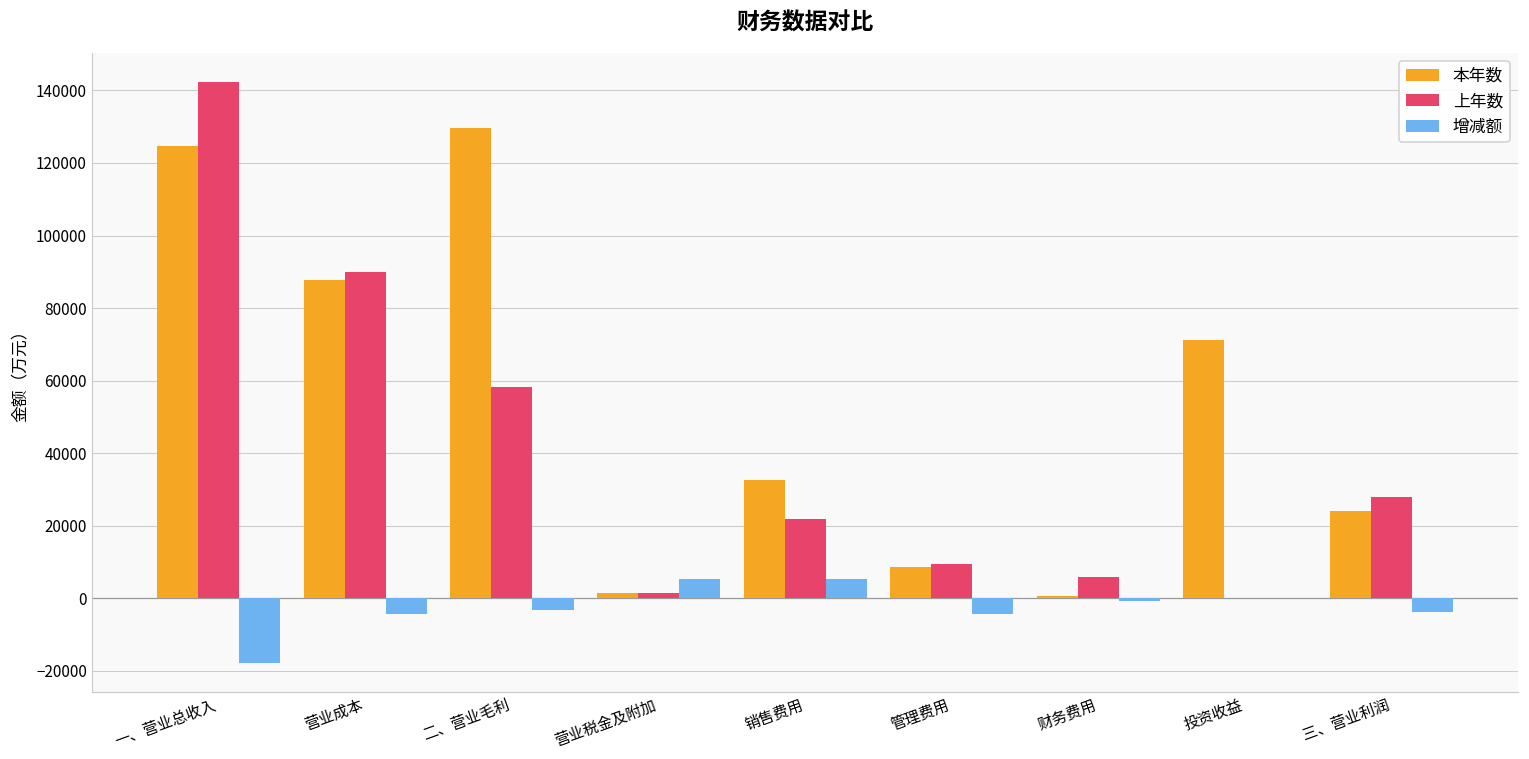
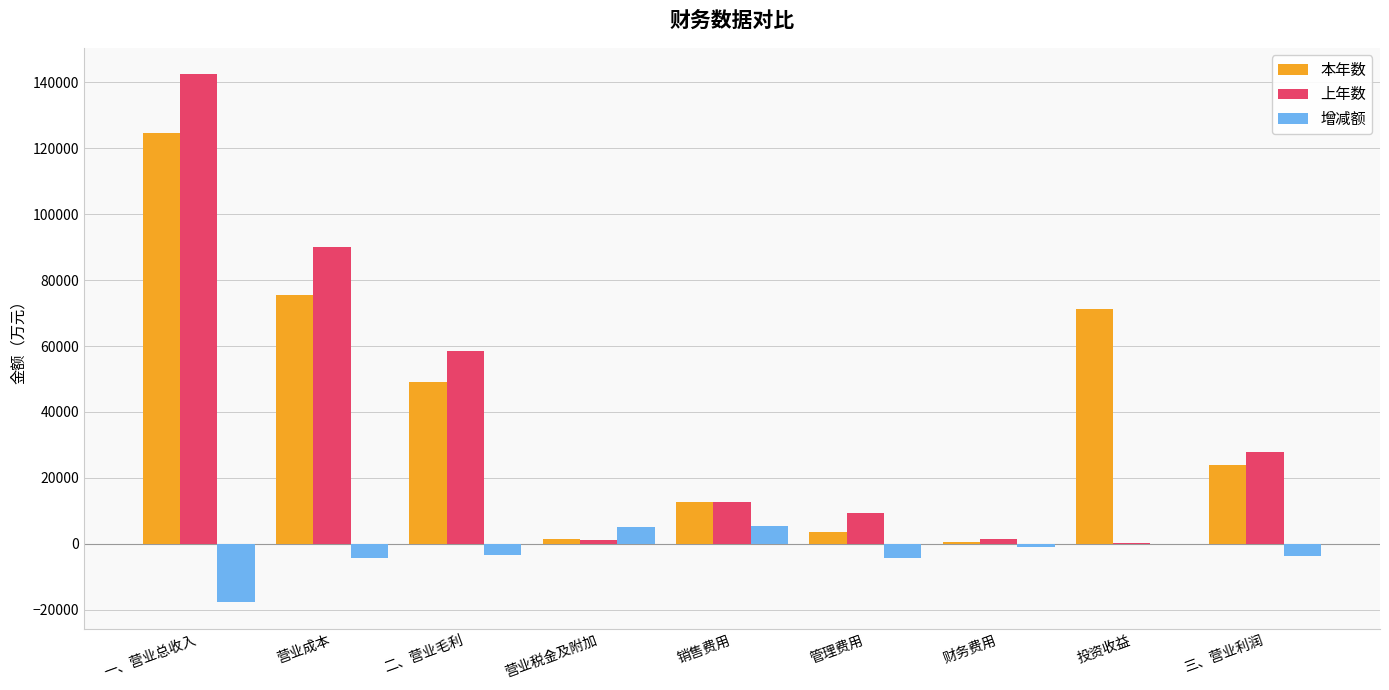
  {
    "本年数": {
      "一、营业总收入": 125000,
-     "营业成本": 88000,
-     "二、营业毛利": 130000,
+     "营业成本": 76000,
+     "二、营业毛利": 49000,
      "营业税金及附加": 1000,
-     "销售费用": 33000,
-     "管理费用": 9000,
+     "销售费用": 13000,
+     "管理费用": 4000,
      "投资收益": 71000,
      "三、营业利润": 24000
    },
    "上年数": {
      "一、营业总收入": 142000,
      "营业成本": 90000,
      "二、营业毛利": 58000,
      "营业税金及附加": 1000,
-     "销售费用": 22000,
+     "销售费用": 13000,
      "管理费用": 9000,
-     "财务费用": 6000,
+     "财务费用": 1000,
      "三、营业利润": 28000
    },
    "增减额": {
      "一、营业总收入": -18000,
      "营业成本": -4000,
      "二、营业毛利": -3000,
      "营业税金及附加": 5000,
      "销售费用": 5000,
      "管理费用": -4000,
      "财务费用": -1000,
      "三、营业利润": -4000
    }
  }
